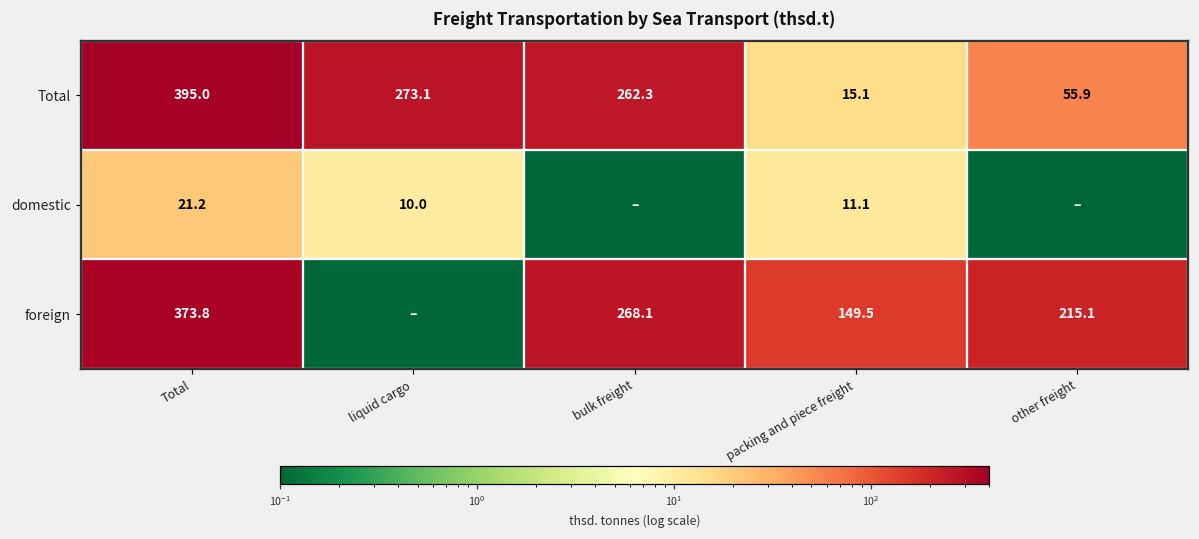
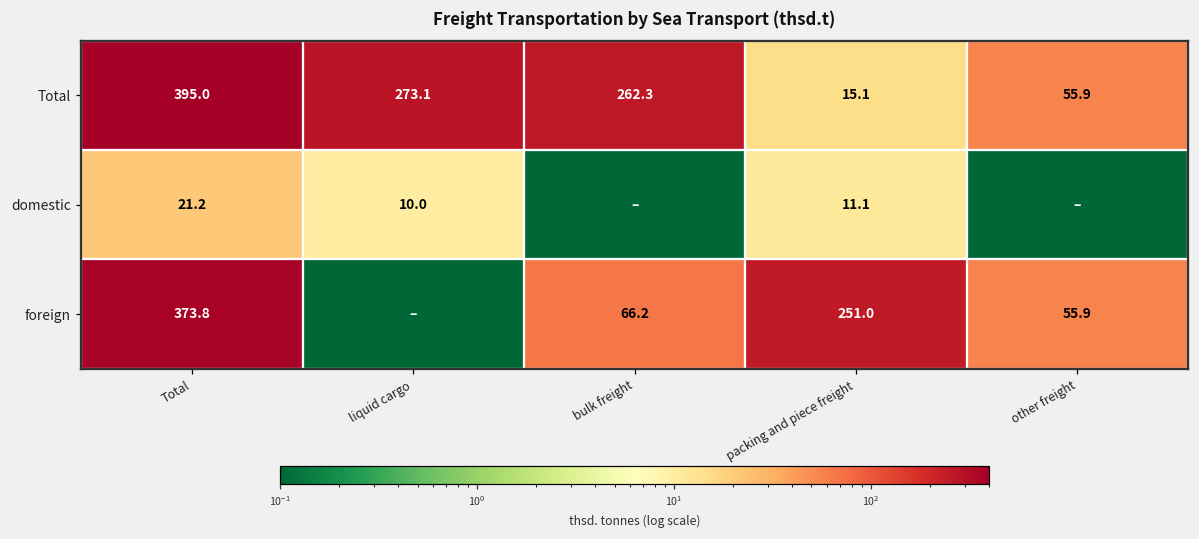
  {
    "Total": {
      "Total": 395.0,
      "liquid cargo": 273.1,
      "bulk freight": 262.3,
      "packing and piece freight": 15.1,
      "other freight": 55.9
    },
    "domestic": {
      "Total": 21.2,
      "liquid cargo": 10.0,
      "packing and piece freight": 11.1
    },
    "foreign": {
      "Total": 373.8,
-     "bulk freight": 268.1,
-     "packing and piece freight": 149.5,
-     "other freight": 215.1
+     "bulk freight": 66.2,
+     "packing and piece freight": 251.0,
+     "other freight": 55.9
    }
  }
